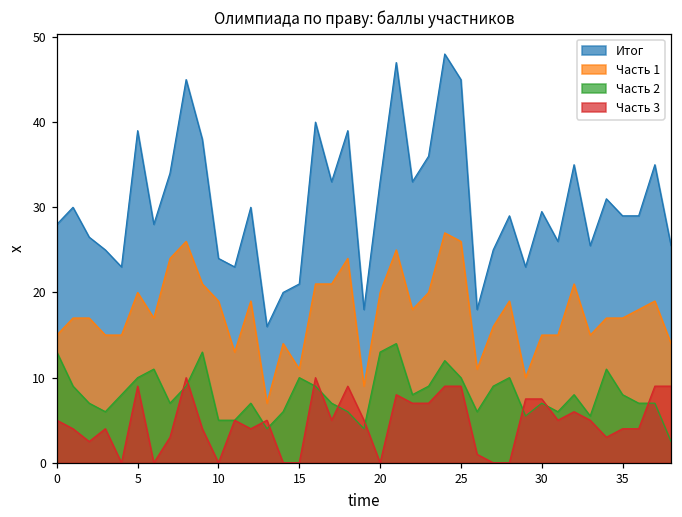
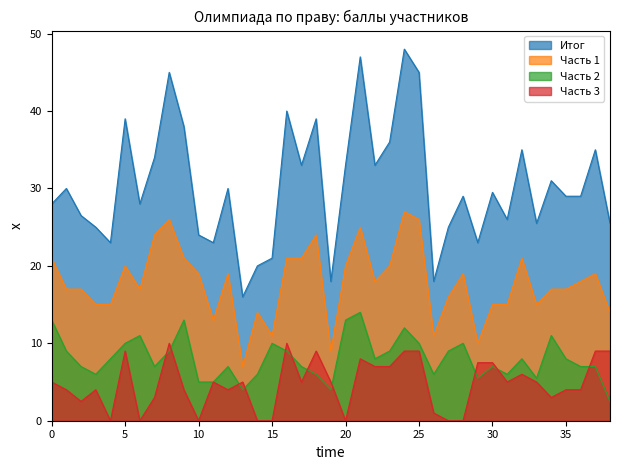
  {
    "Итог": {
      "0": 28
    },
    "Часть 1": {
-     "0": 15
+     "0": 21
    },
    "Часть 2": {
      "0": 13
    },
    "Часть 3": {
      "0": 5
    }
  }
